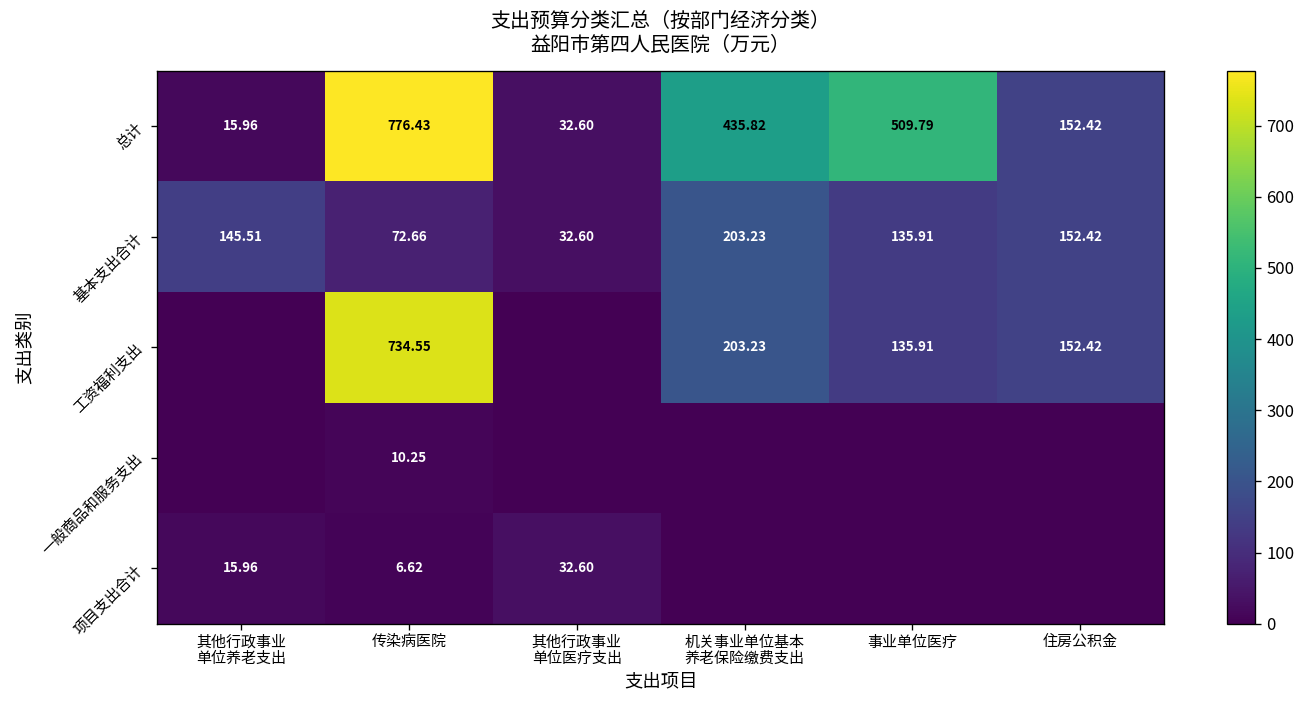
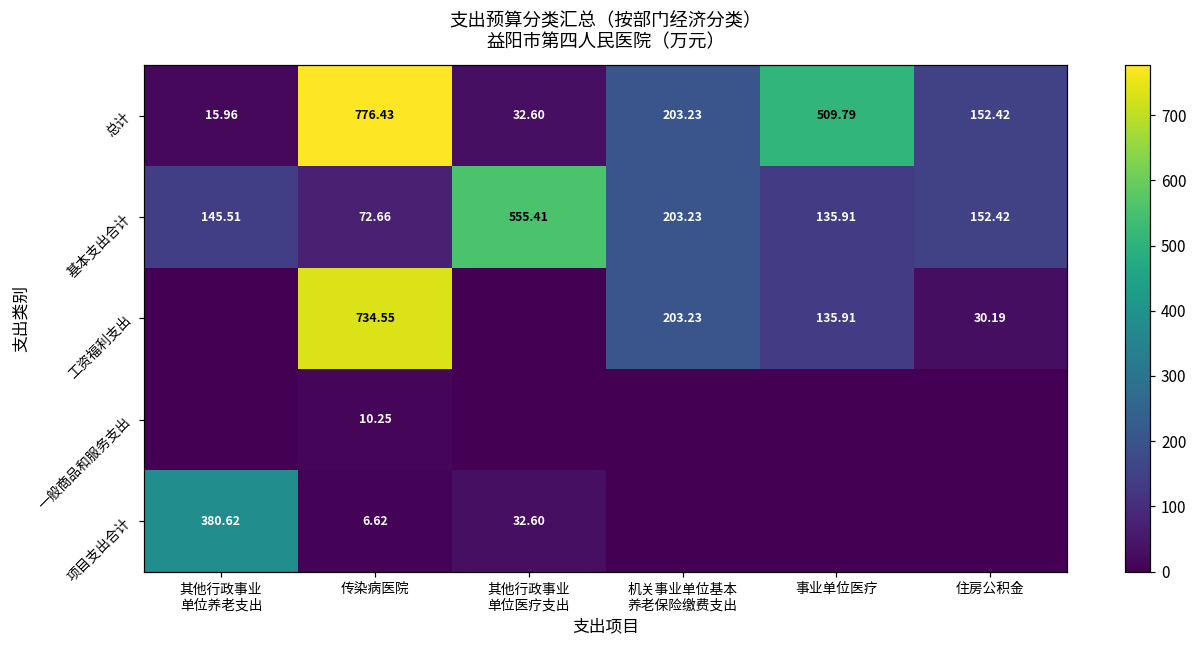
  {
    "总计": {
      "其他行政事业 单位养老支出": 15.96,
      "传染病医院": 776.43,
      "其他行政事业 单位医疗支出": 32.60,
-     "机关事业单位基本 养老保险缴费支出": 435.82,
+     "机关事业单位基本 养老保险缴费支出": 203.23,
      "事业单位医疗": 509.79,
      "住房公积金": 152.42
    },
    "基本支出合计": {
      "其他行政事业 单位养老支出": 145.51,
      "传染病医院": 72.66,
-     "其他行政事业 单位医疗支出": 32.60,
+     "其他行政事业 单位医疗支出": 555.41,
      "机关事业单位基本 养老保险缴费支出": 203.23,
      "事业单位医疗": 135.91,
      "住房公积金": 152.42
    },
    "工资福利支出": {
      "传染病医院": 734.55,
      "机关事业单位基本 养老保险缴费支出": 203.23,
      "事业单位医疗": 135.91,
-     "住房公积金": 152.42
+     "住房公积金": 30.19
    },
    "一般商品和服务支出": {
      "传染病医院": 10.25
    },
    "项目支出合计": {
-     "其他行政事业 单位养老支出": 15.96,
+     "其他行政事业 单位养老支出": 380.62,
      "传染病医院": 6.62,
      "其他行政事业 单位医疗支出": 32.60
    }
  }
